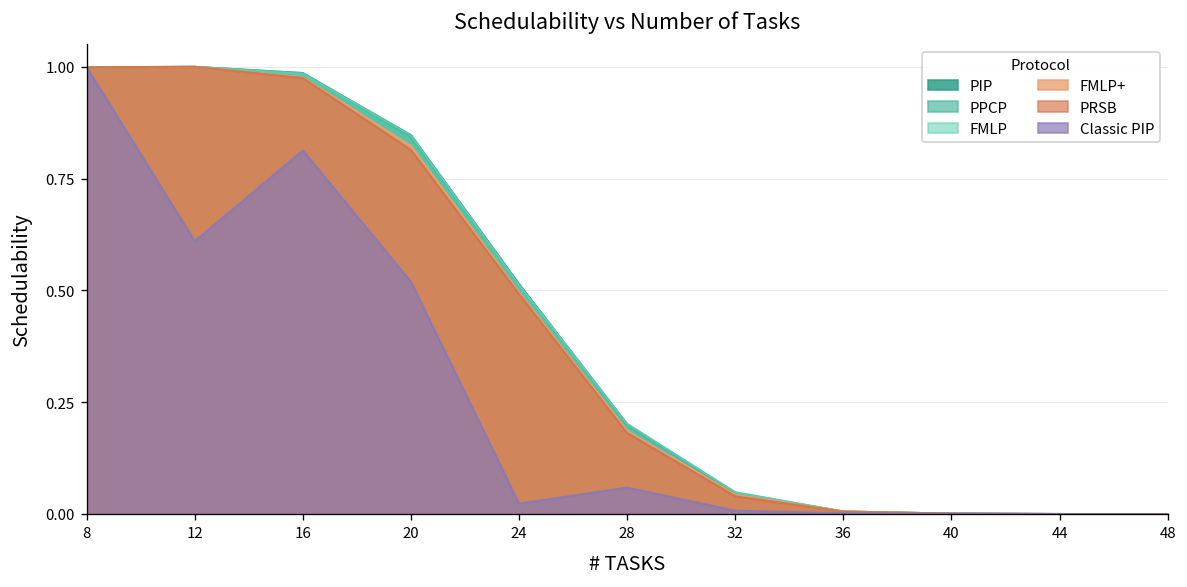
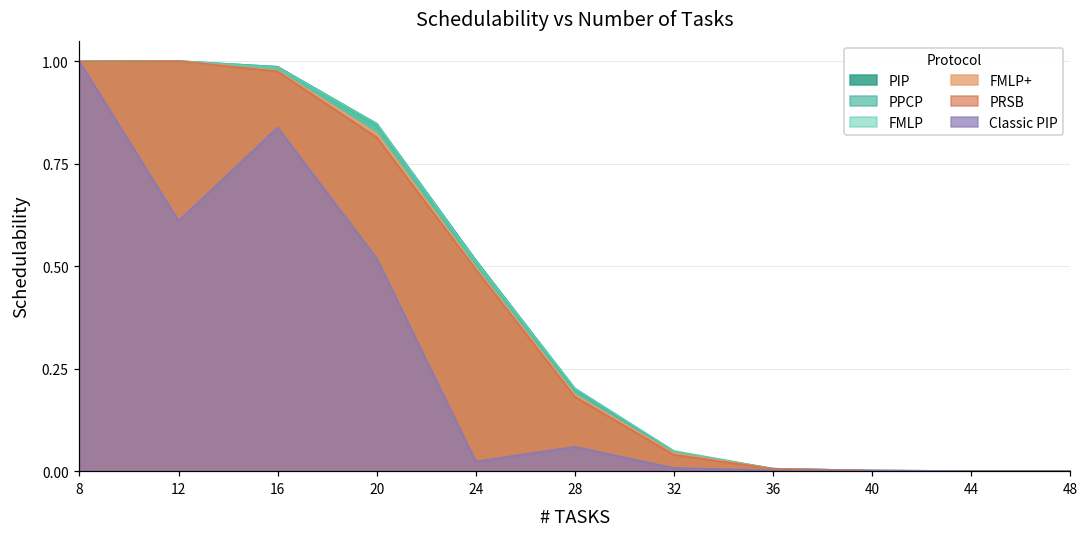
  {
    "Classic PIP": {
      "12": 0.61,
-     "16": 0.81,
+     "16": 0.84,
      "20": 0.52,
      "24": 0.02,
      "28": 0.06,
      "32": 0.01
    }
  }
